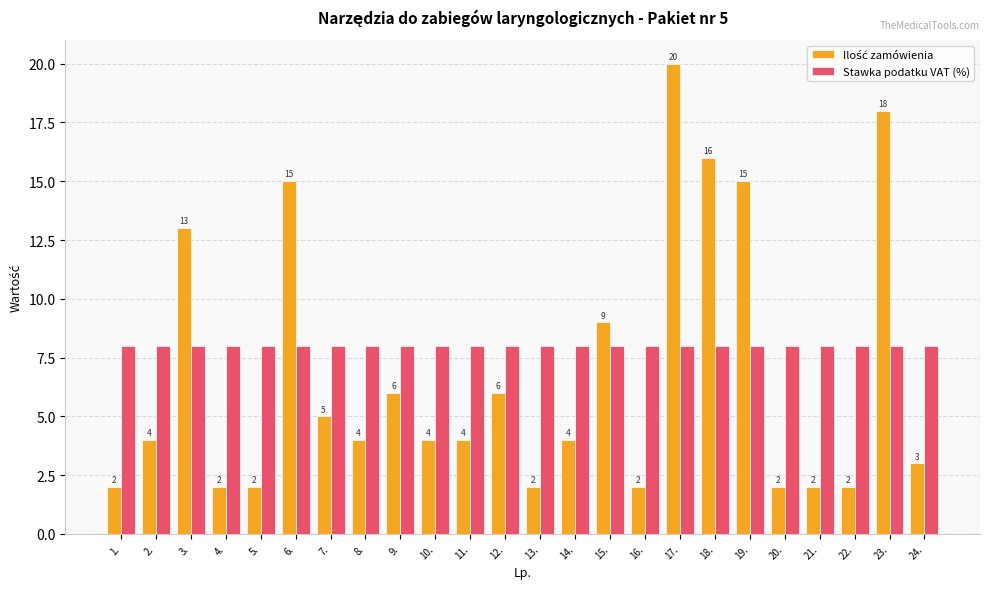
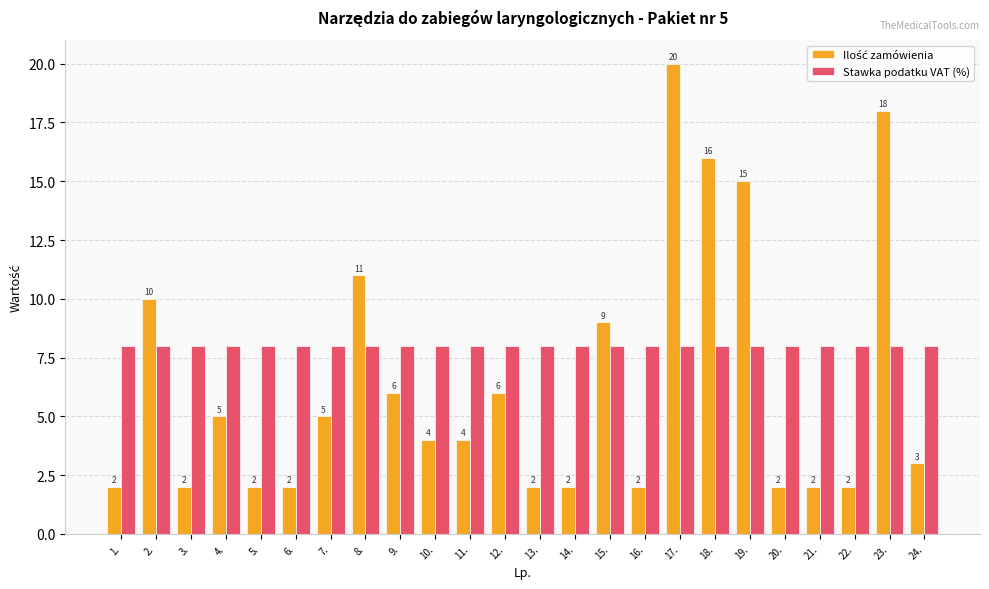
  {
    "Ilość zamówienia": {
      "1.": 2,
-     "2.": 4,
-     "3.": 13,
-     "4.": 2,
+     "2.": 10,
+     "3.": 2,
+     "4.": 5,
      "5.": 2,
-     "6.": 15,
+     "6.": 2,
      "7.": 5,
-     "8.": 4,
+     "8.": 11,
      "9.": 6,
      "10.": 4,
      "11.": 4,
      "12.": 6,
      "13.": 2,
-     "14.": 4,
+     "14.": 2,
      "15.": 9,
      "16.": 2,
      "17.": 20,
      "18.": 16,
      "19.": 15,
      "20.": 2,
      "21.": 2,
      "22.": 2,
      "23.": 18,
      "24.": 3
    },
    "Stawka podatku VAT (%)": {
      "1.": 8.0,
      "2.": 8.0,
      "3.": 8.0,
      "4.": 8.0,
      "5.": 8.0,
      "6.": 8.0,
      "7.": 8.0,
      "8.": 8.0,
      "9.": 8.0,
      "10.": 8.0,
      "11.": 8.0,
      "12.": 8.0,
      "13.": 8.0,
      "14.": 8.0,
      "15.": 8.0,
      "16.": 8.0,
      "17.": 8.0,
      "18.": 8.0,
      "19.": 8.0,
      "20.": 8.0,
      "21.": 8.0,
      "22.": 8.0,
      "23.": 8.0,
      "24.": 8.0
    }
  }
